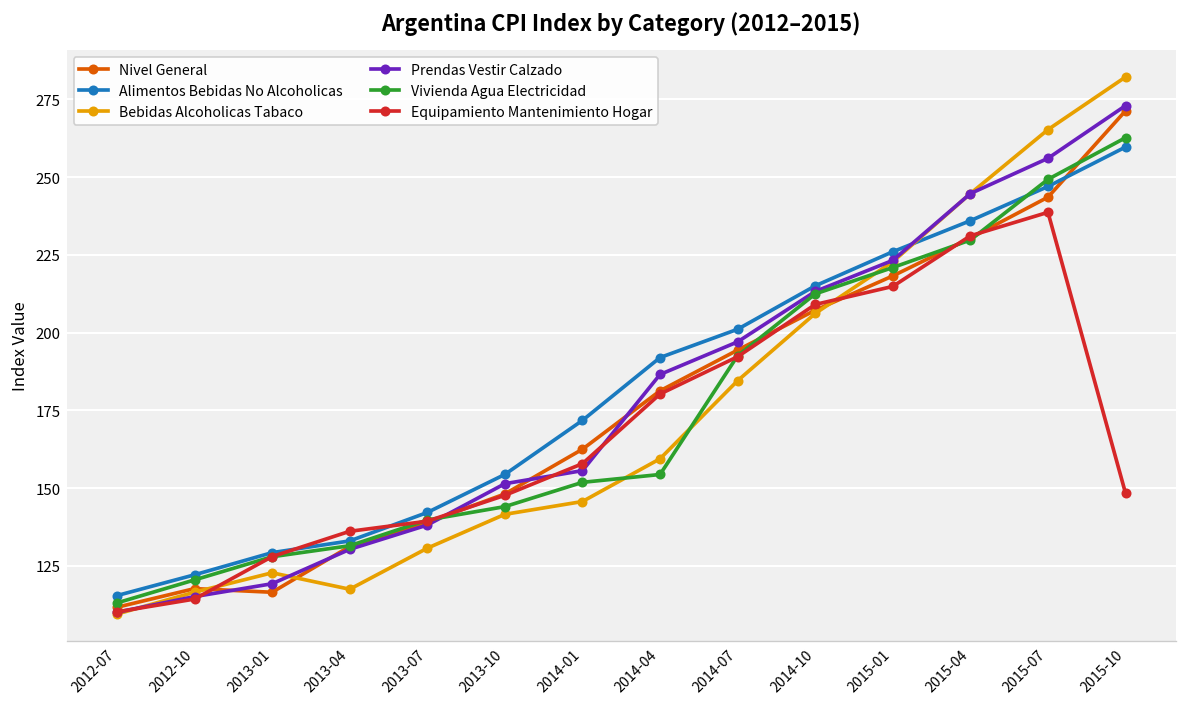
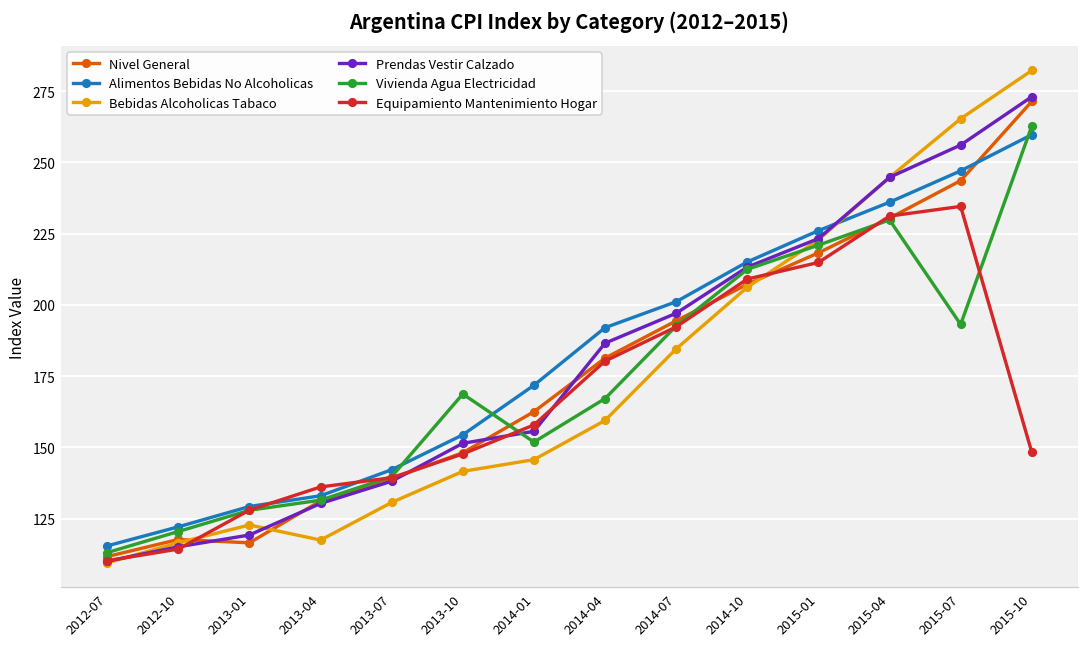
  {
    "Nivel General": {
      "2012-07": 112,
      "2012-10": 118,
      "2013-01": 117,
      "2014-01": 163,
      "2014-04": 181,
      "2014-07": 194,
      "2014-10": 207,
      "2015-01": 218,
      "2015-07": 244,
      "2015-10": 271
    },
    "Alimentos Bebidas No Alcoholicas": {
      "2012-07": 115,
      "2012-10": 122,
      "2013-01": 129,
      "2013-04": 133,
      "2013-07": 142,
      "2013-10": 154,
      "2014-01": 172,
      "2014-04": 192,
      "2014-07": 201,
      "2014-10": 215,
      "2015-01": 226,
      "2015-04": 236,
      "2015-07": 247,
      "2015-10": 260
    },
    "Bebidas Alcoholicas Tabaco": {
      "2012-10": 117,
      "2013-01": 123,
      "2013-04": 117,
      "2013-07": 131,
      "2013-10": 142,
      "2014-01": 146,
      "2014-04": 159,
      "2014-07": 185,
      "2014-10": 206,
      "2015-07": 265,
      "2015-10": 282
    },
    "Prendas Vestir Calzado": {
      "2013-01": 119,
      "2013-10": 151,
      "2014-01": 156,
      "2014-04": 187,
      "2014-07": 197,
      "2015-07": 256,
      "2015-10": 273
    },
    "Vivienda Agua Electricidad": {
      "2012-07": 113,
      "2012-10": 120,
-     "2013-10": 144,
+     "2013-10": 169,
      "2014-01": 152,
-     "2014-04": 154,
+     "2014-04": 167,
      "2015-01": 221,
-     "2015-07": 249,
+     "2015-07": 193,
      "2015-10": 263
    },
    "Equipamiento Mantenimiento Hogar": {
      "2013-04": 136,
      "2014-01": 158,
      "2014-04": 180,
      "2014-10": 209,
      "2015-01": 215,
-     "2015-07": 239,
+     "2015-07": 235,
      "2015-10": 148
    }
  }
